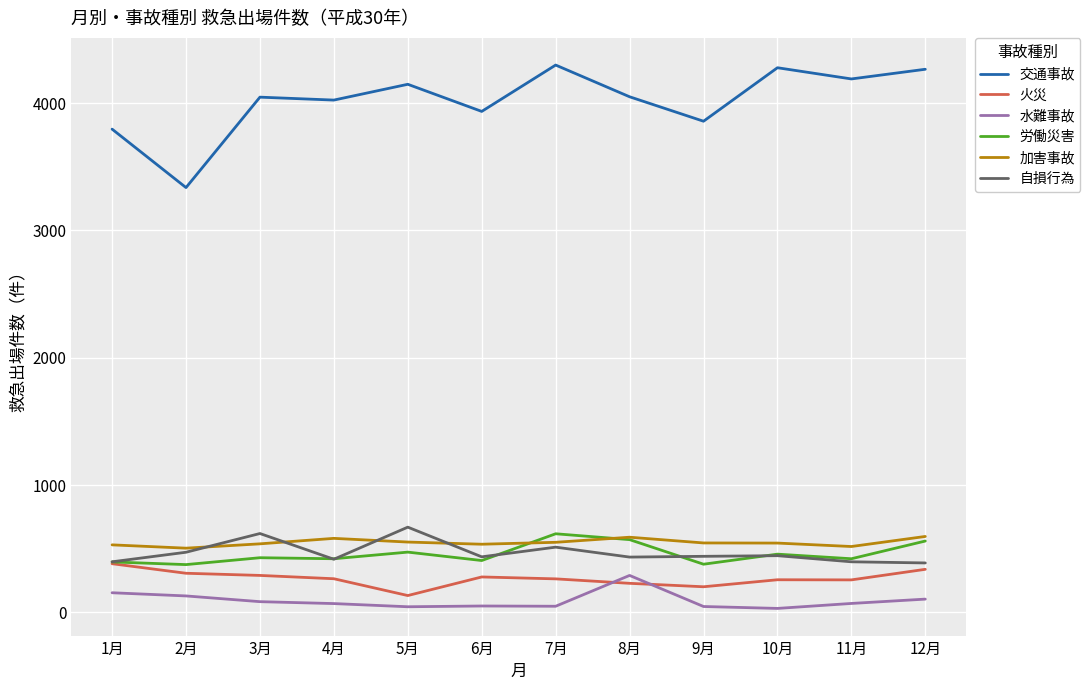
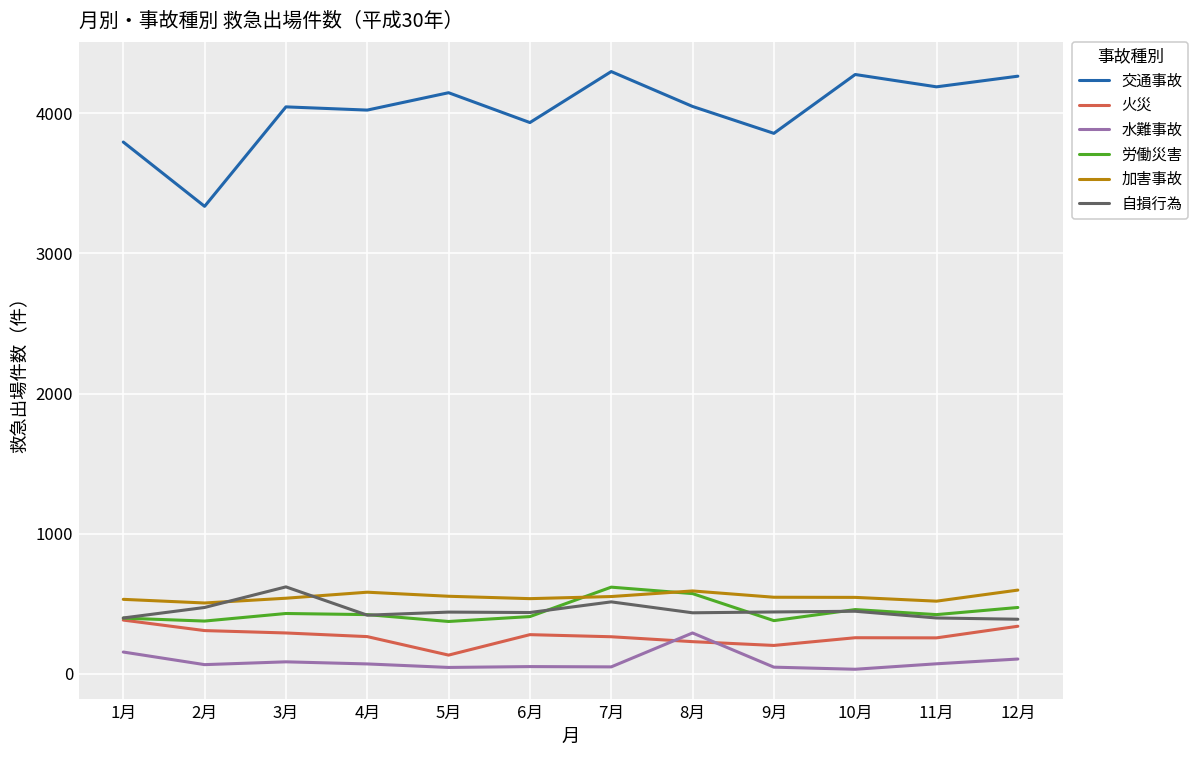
  {
    "交通事故": {
      "1月": 3800,
      "2月": 3340,
      "3月": 4050,
      "4月": 4020,
      "5月": 4150,
      "6月": 3930,
      "7月": 4300,
      "8月": 4050,
      "9月": 3860,
      "10月": 4280,
      "11月": 4190,
      "12月": 4270
    },
    "火災": {
      "2月": 310,
      "3月": 290,
      "4月": 270,
      "5月": 130,
      "6月": 280,
      "7月": 260,
      "8月": 230,
      "9月": 200,
      "10月": 260,
      "11月": 260,
      "12月": 340
    },
    "水難事故": {
      "1月": 160,
-     "2月": 130,
+     "2月": 70,
      "3月": 90,
      "4月": 70,
      "5月": 50,
      "6月": 50,
      "7月": 50,
      "8月": 290,
      "9月": 50,
      "10月": 30,
      "11月": 70,
      "12月": 110
    },
    "労働災害": {
      "2月": 380,
      "3月": 430,
-     "5月": 470,
+     "5月": 370,
      "6月": 410,
      "7月": 620,
      "9月": 380,
      "11月": 420,
-     "12月": 560
+     "12月": 470
    },
    "加害事故": {
      "1月": 530,
      "2月": 510,
      "3月": 540,
      "4月": 580,
      "5月": 550,
      "6月": 540,
      "7月": 550,
      "9月": 550,
      "10月": 550,
      "11月": 520,
      "12月": 600
    },
    "自損行為": {
      "2月": 470,
      "3月": 620,
-     "5月": 670,
+     "5月": 440,
      "6月": 440,
      "7月": 510,
      "8月": 440,
      "9月": 440,
      "11月": 400,
      "12月": 390
    }
  }
